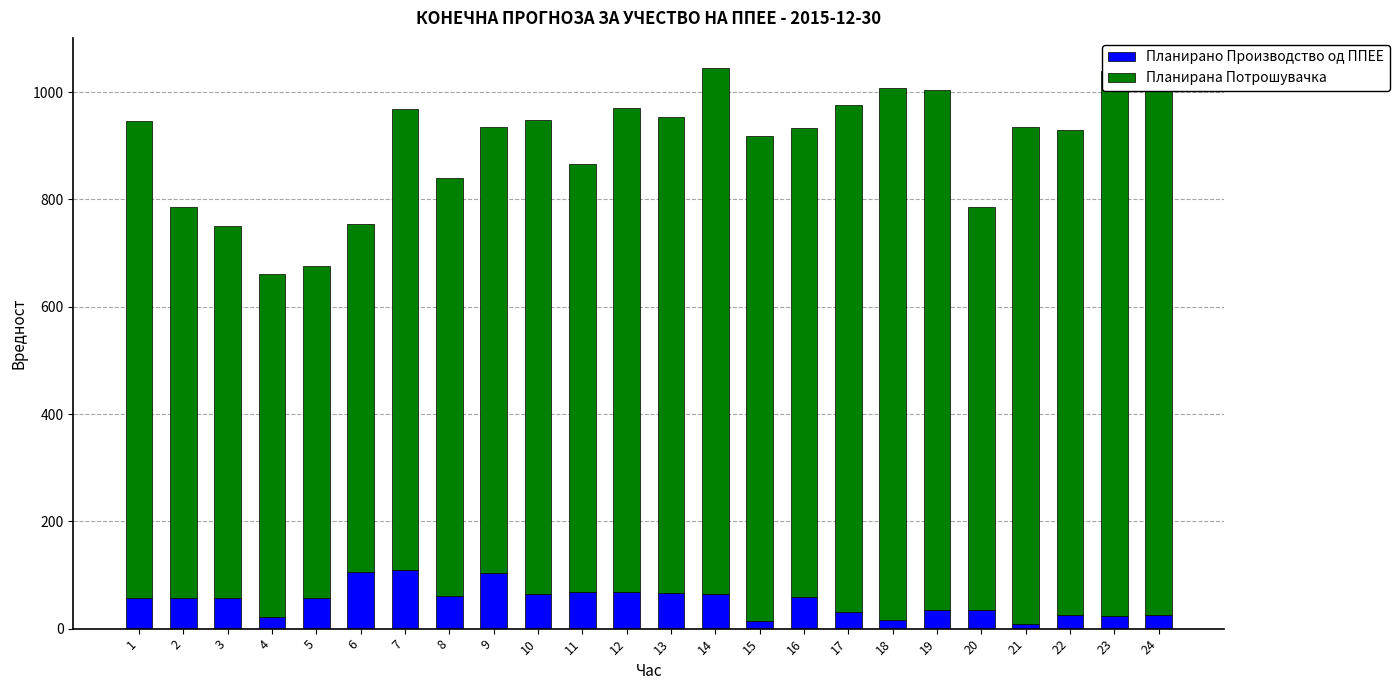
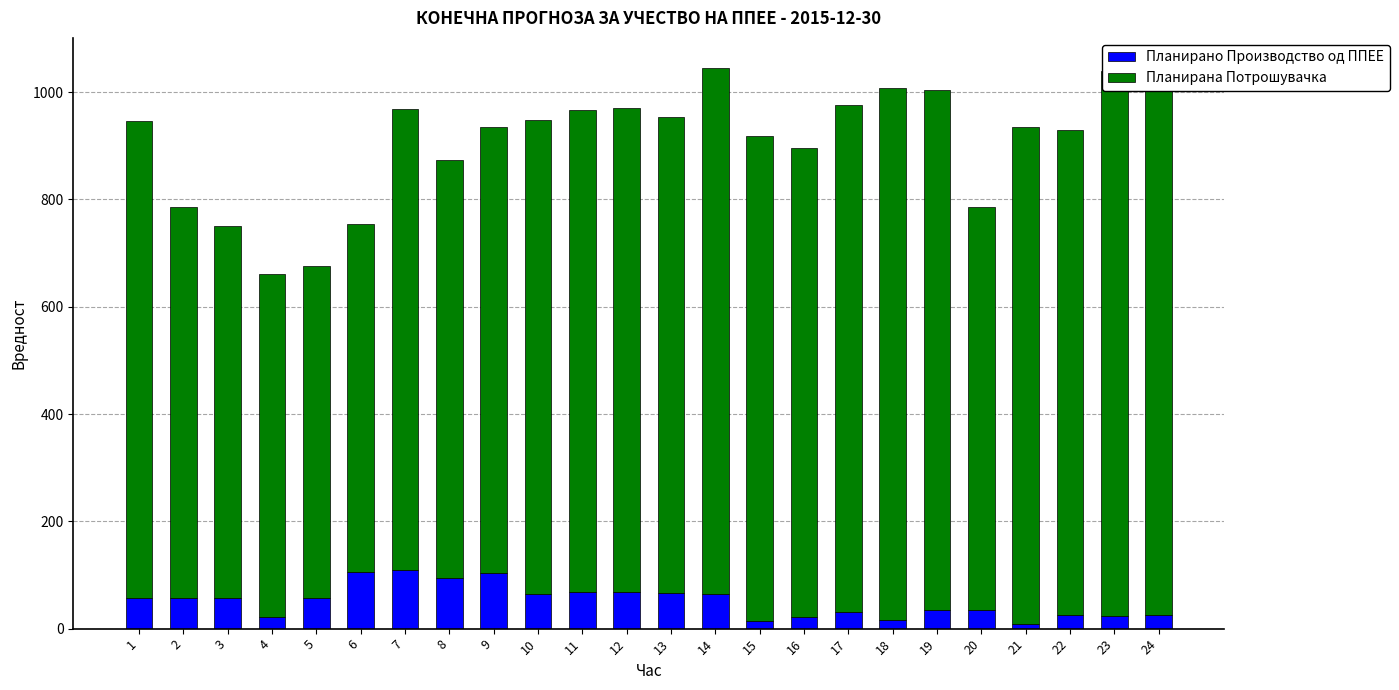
  {
    "Планирано Производство од ППЕЕ": {
      "1": 60,
      "2": 60,
      "3": 60,
      "4": 20,
      "5": 60,
      "6": 110,
      "7": 110,
-     "8": 60,
+     "8": 90,
      "9": 100,
      "10": 70,
      "11": 70,
      "12": 70,
      "13": 70,
      "14": 60,
      "15": 10,
-     "16": 60,
+     "16": 20,
      "17": 30,
      "18": 20,
      "19": 30,
      "20": 30,
      "21": 10,
      "22": 30,
      "23": 20,
      "24": 20
    },
    "Планирана Потрошувачка": {
      "1": 890,
      "2": 730,
      "3": 690,
      "4": 640,
      "5": 620,
      "6": 650,
      "7": 860,
      "8": 780,
      "9": 830,
      "10": 880,
-     "11": 800,
+     "11": 900,
      "12": 900,
      "13": 890,
      "14": 980,
      "15": 900,
      "16": 870,
      "17": 950,
      "18": 990,
      "19": 970,
      "20": 750,
      "21": 930,
      "22": 900
    }
  }
